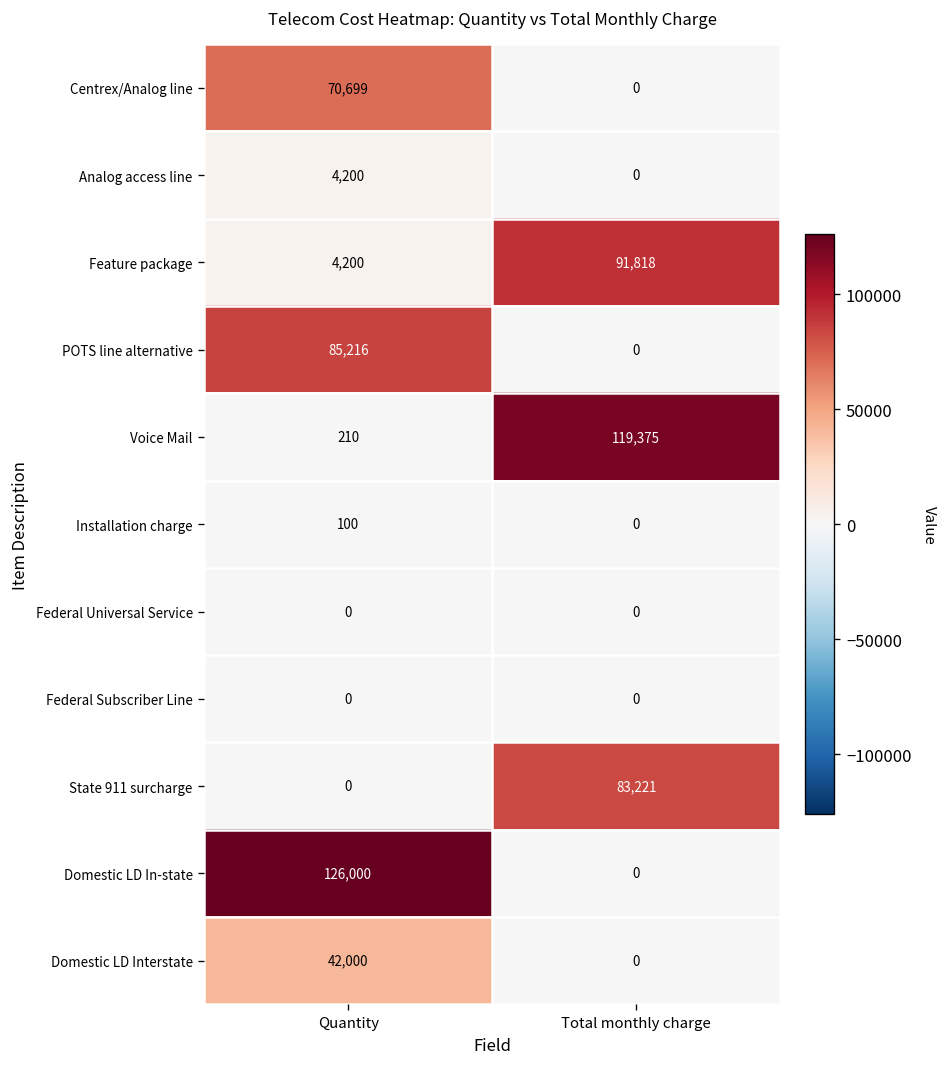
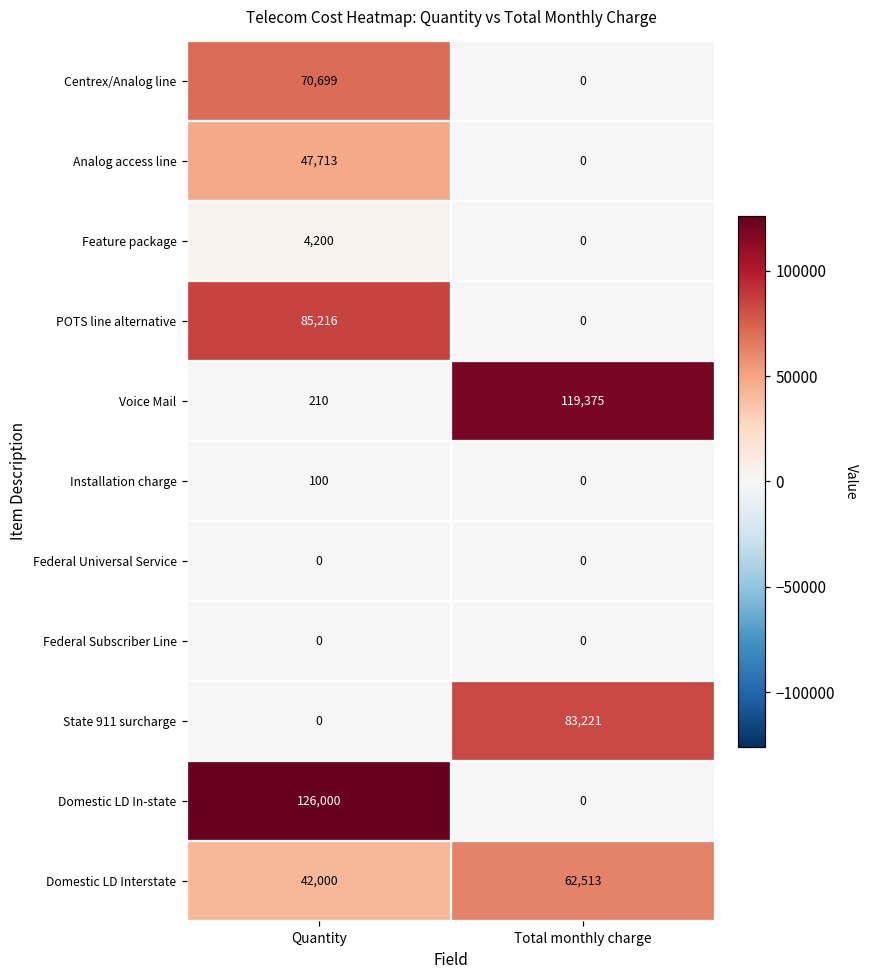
  {
    "Centrex/Analog line": {
      "Quantity": "70,699",
      "Total monthly charge": "0"
    },
    "Analog access line": {
-     "Quantity": "4,200",
+     "Quantity": "47,713",
      "Total monthly charge": "0"
    },
    "Feature package": {
      "Quantity": "4,200",
-     "Total monthly charge": "91,818"
+     "Total monthly charge": "0"
    },
    "POTS line alternative": {
      "Quantity": "85,216",
      "Total monthly charge": "0"
    },
    "Voice Mail": {
      "Quantity": "210",
      "Total monthly charge": "119,375"
    },
    "Installation charge": {
      "Quantity": "100",
      "Total monthly charge": "0"
    },
    "Federal Universal Service": {
      "Quantity": "0",
      "Total monthly charge": "0"
    },
    "Federal Subscriber Line": {
      "Quantity": "0",
      "Total monthly charge": "0"
    },
    "State 911 surcharge": {
      "Quantity": "0",
      "Total monthly charge": "83,221"
    },
    "Domestic LD In-state": {
      "Quantity": "126,000",
      "Total monthly charge": "0"
    },
    "Domestic LD Interstate": {
      "Quantity": "42,000",
-     "Total monthly charge": "0"
+     "Total monthly charge": "62,513"
    }
  }
